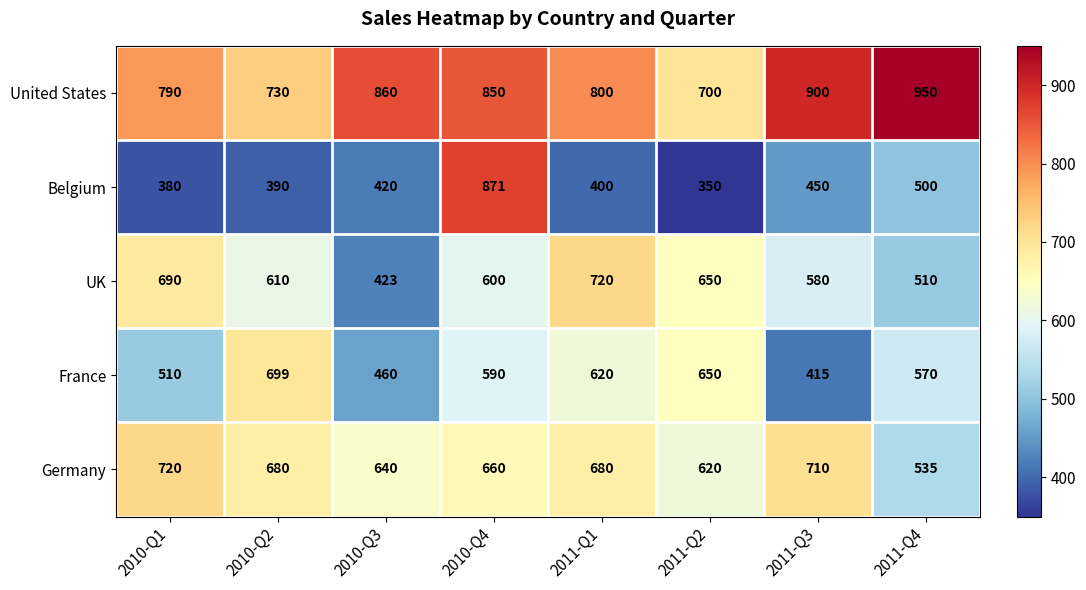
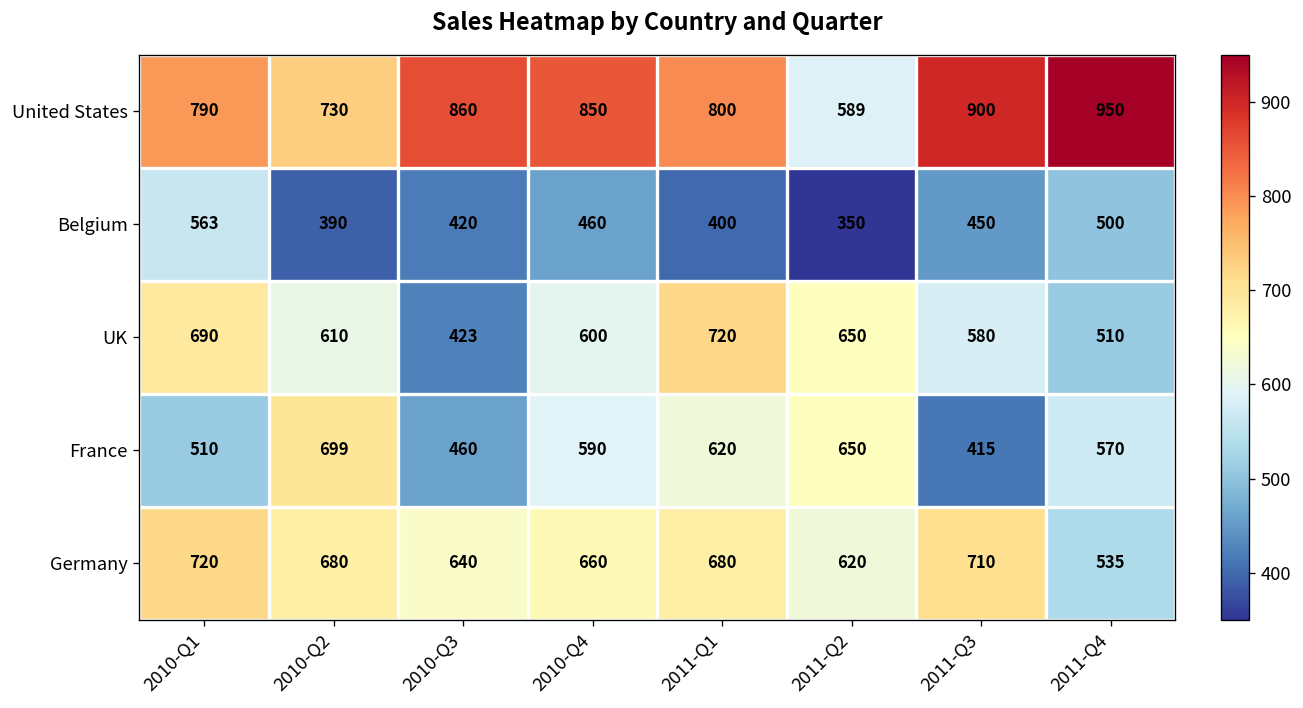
  {
    "United States": {
      "2010-Q1": 790,
      "2010-Q2": 730,
      "2010-Q3": 860,
      "2010-Q4": 850,
      "2011-Q1": 800,
-     "2011-Q2": 700,
+     "2011-Q2": 589,
      "2011-Q3": 900,
      "2011-Q4": 950
    },
    "Belgium": {
-     "2010-Q1": 380,
+     "2010-Q1": 563,
      "2010-Q2": 390,
      "2010-Q3": 420,
-     "2010-Q4": 871,
+     "2010-Q4": 460,
      "2011-Q1": 400,
      "2011-Q2": 350,
      "2011-Q3": 450,
      "2011-Q4": 500
    },
    "UK": {
      "2010-Q1": 690,
      "2010-Q2": 610,
      "2010-Q3": 423,
      "2010-Q4": 600,
      "2011-Q1": 720,
      "2011-Q2": 650,
      "2011-Q3": 580,
      "2011-Q4": 510
    },
    "France": {
      "2010-Q1": 510,
      "2010-Q2": 699,
      "2010-Q3": 460,
      "2010-Q4": 590,
      "2011-Q1": 620,
      "2011-Q2": 650,
      "2011-Q3": 415,
      "2011-Q4": 570
    },
    "Germany": {
      "2010-Q1": 720,
      "2010-Q2": 680,
      "2010-Q3": 640,
      "2010-Q4": 660,
      "2011-Q1": 680,
      "2011-Q2": 620,
      "2011-Q3": 710,
      "2011-Q4": 535
    }
  }
